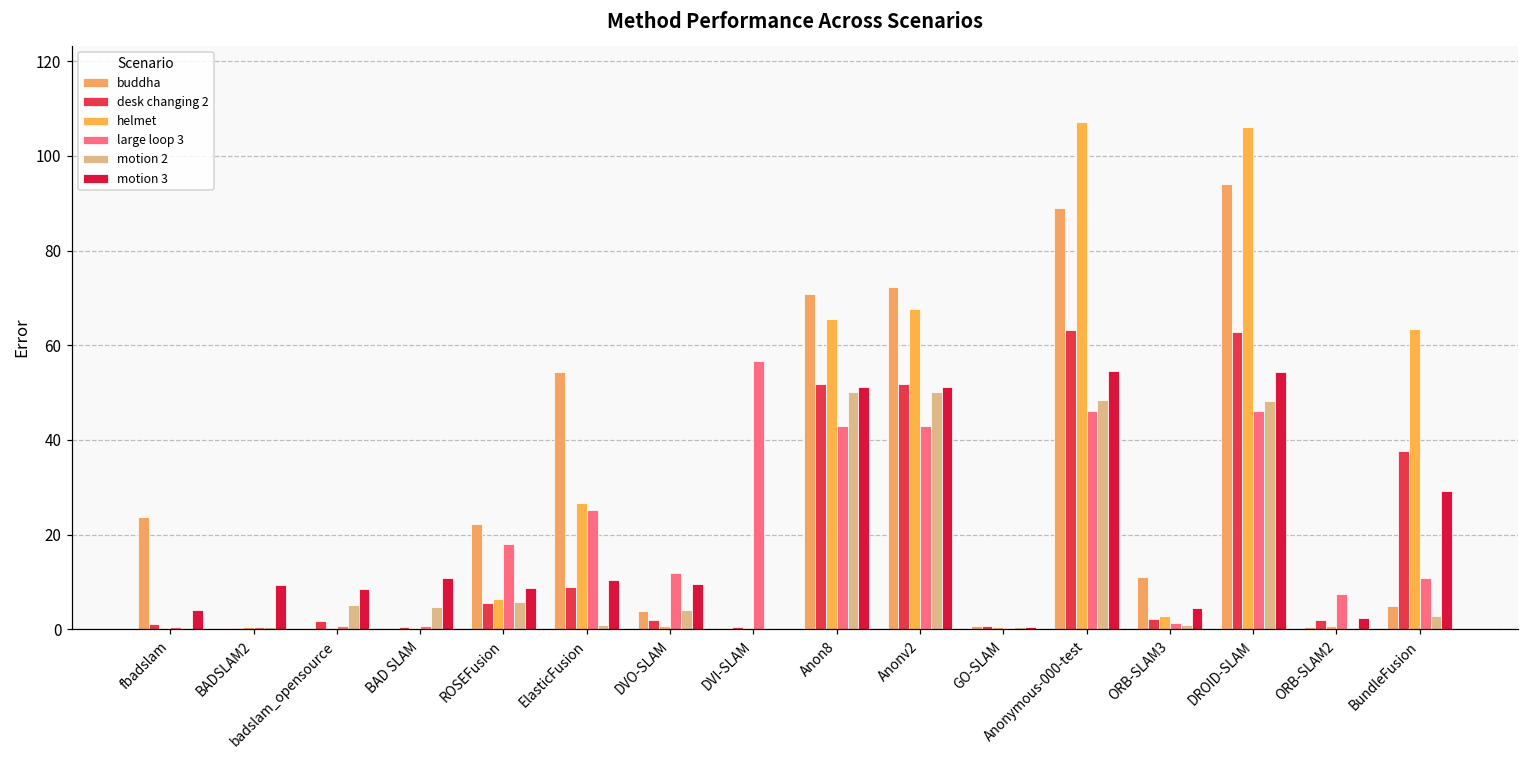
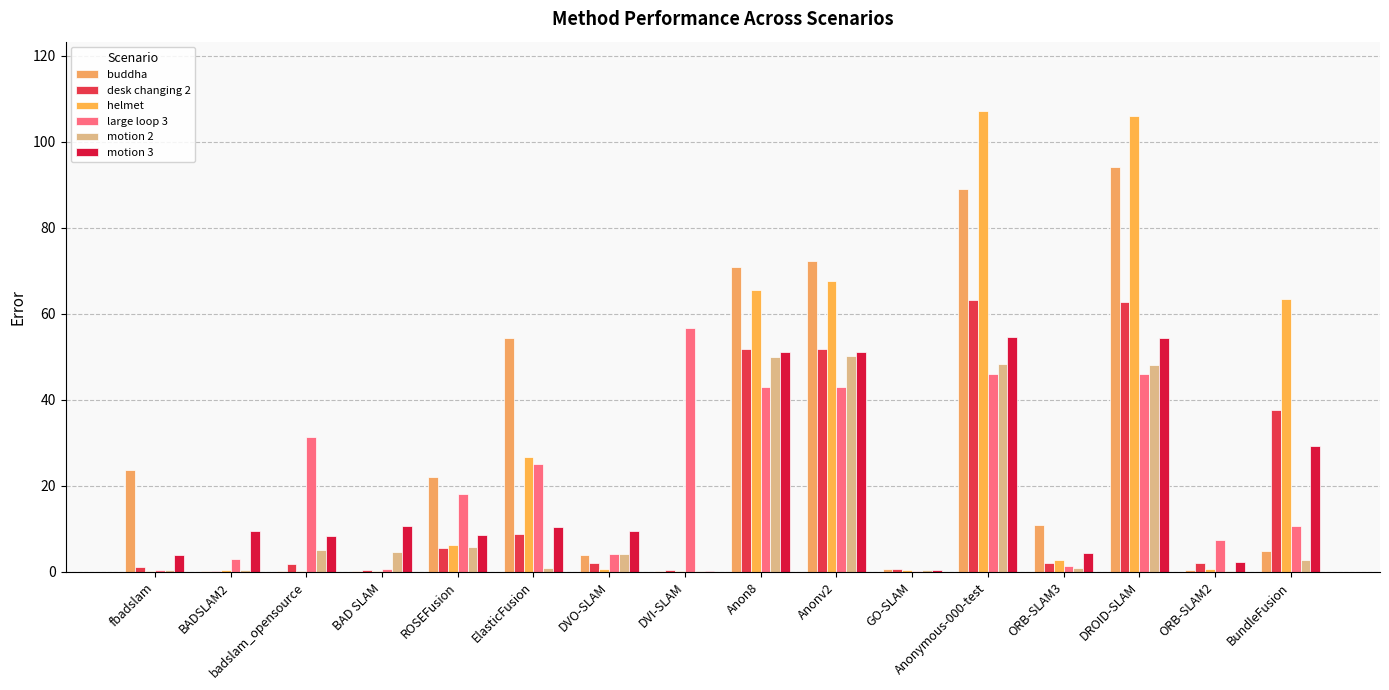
  {
    "large loop 3": {
-     "BADSLAM2": 1,
-     "badslam_opensource": 1,
+     "BADSLAM2": 3,
+     "badslam_opensource": 31,
      "BAD SLAM": 1,
      "ROSEFusion": 18,
      "ElasticFusion": 25,
-     "DVO-SLAM": 12,
+     "DVO-SLAM": 4,
      "DVI-SLAM": 57,
      "Anon8": 43,
      "Anonv2": 43,
      "Anonymous-000-test": 46,
      "ORB-SLAM3": 1,
      "DROID-SLAM": 46,
      "ORB-SLAM2": 8,
      "BundleFusion": 11
    }
  }
